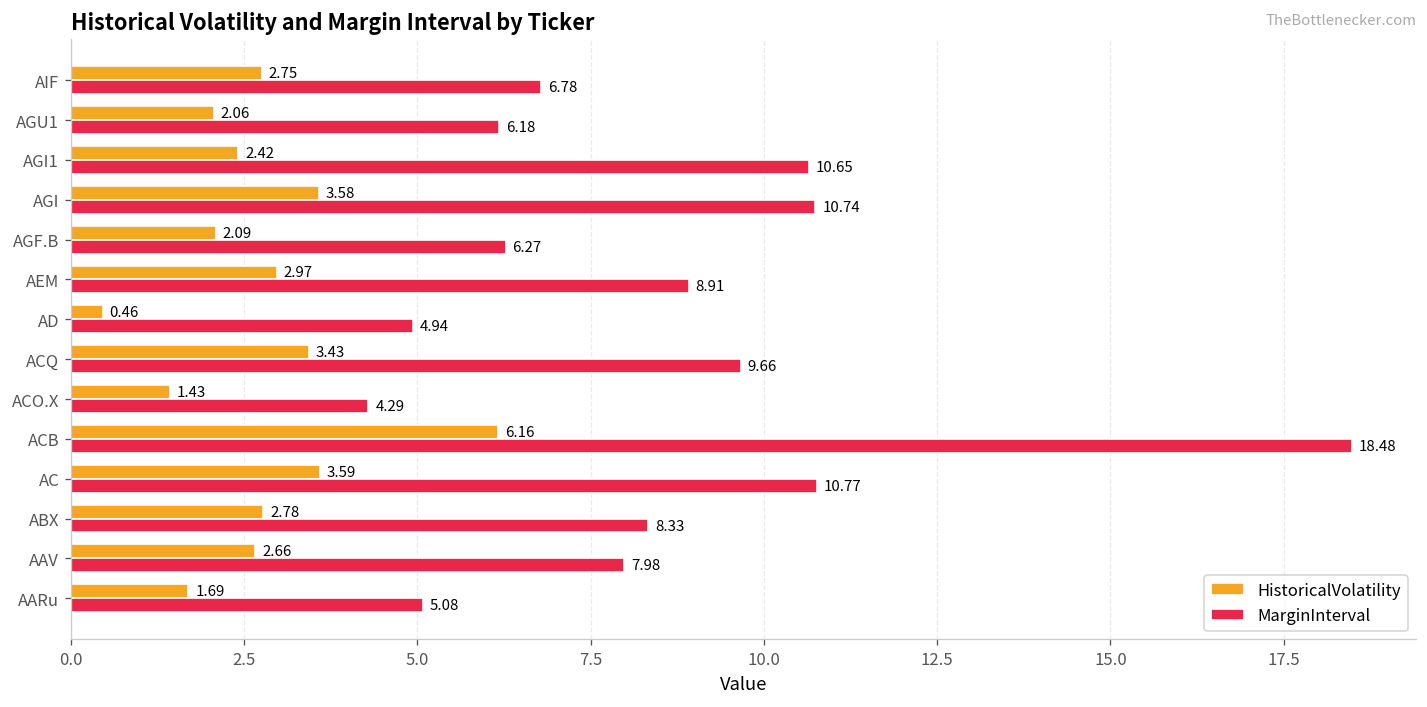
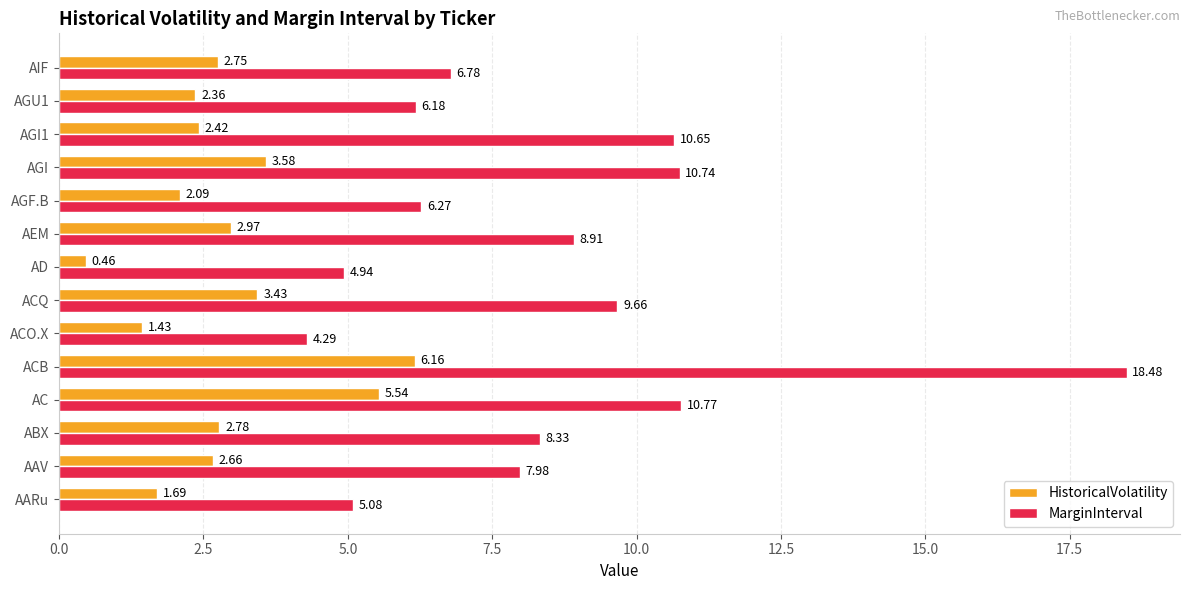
  {
    "HistoricalVolatility": {
      "AIF": 2.75,
-     "AGU1": 2.06,
+     "AGU1": 2.36,
      "AGI1": 2.42,
      "AGI": 3.58,
      "AGF.B": 2.09,
      "AEM": 2.97,
      "AD": 0.46,
      "ACQ": 3.43,
      "ACO.X": 1.43,
      "ACB": 6.16,
-     "AC": 3.59,
+     "AC": 5.54,
      "ABX": 2.78,
      "AAV": 2.66,
      "AARu": 1.69
    },
    "MarginInterval": {
      "AIF": 6.78,
      "AGU1": 6.18,
      "AGI1": 10.65,
      "AGI": 10.74,
      "AGF.B": 6.27,
      "AEM": 8.91,
      "AD": 4.94,
      "ACQ": 9.66,
      "ACO.X": 4.29,
      "ACB": 18.48,
      "AC": 10.77,
      "ABX": 8.33,
      "AAV": 7.98,
      "AARu": 5.08
    }
  }
